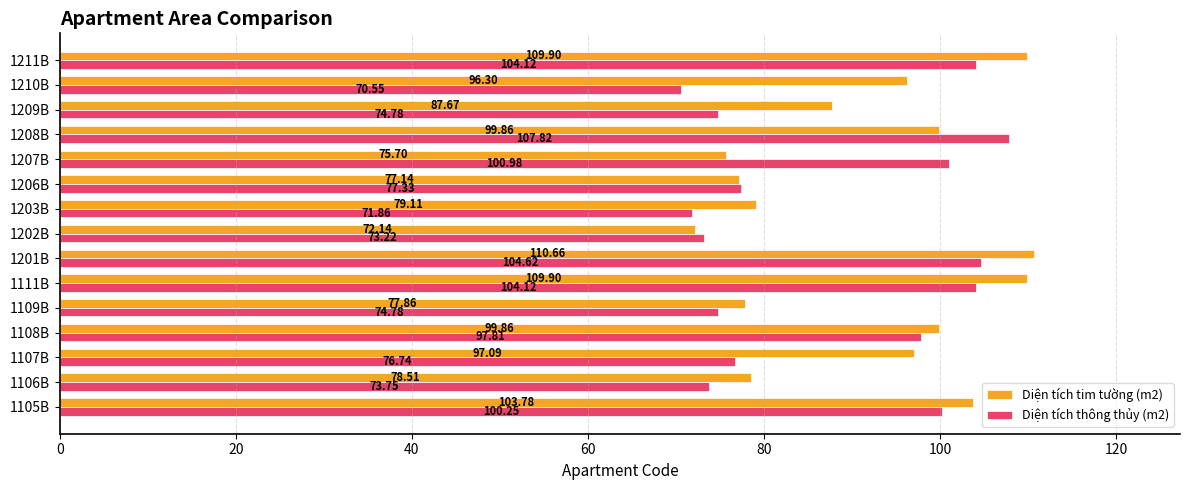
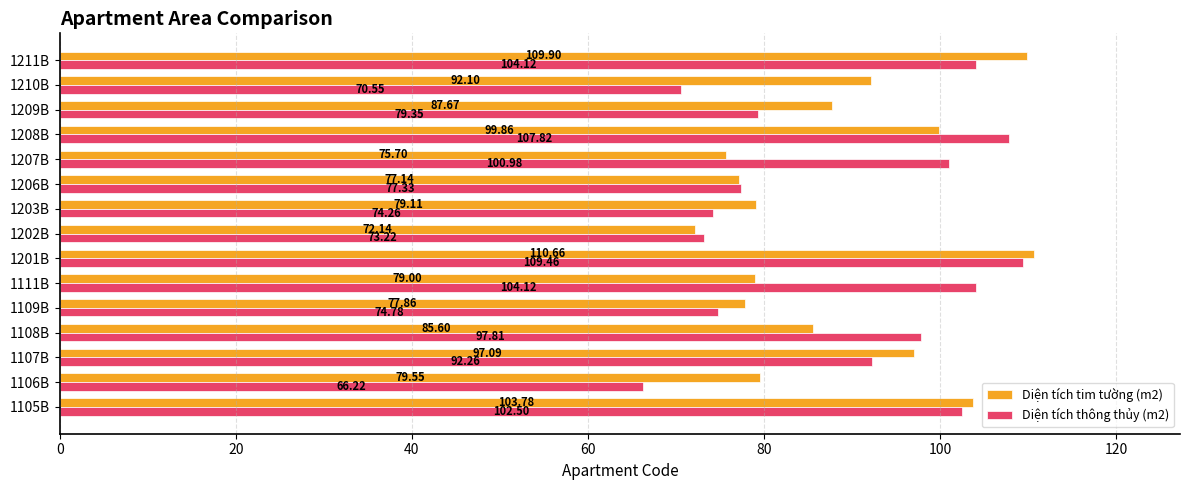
  {
    "Diện tích tim tường (m2)": {
      "1211B": 109.90,
-     "1210B": 96.30,
+     "1210B": 92.10,
      "1209B": 87.67,
      "1208B": 99.86,
      "1207B": 75.70,
      "1203B": 79.11,
      "1201B": 110.66,
-     "1111B": 109.90,
-     "1108B": 99.86,
+     "1111B": 79.00,
+     "1108B": 85.60,
      "1107B": 97.09,
-     "1106B": 78.51
+     "1106B": 79.55
    },
    "Diện tích thông thủy (m2)": {
      "1211B": 104.12,
      "1210B": 70.55,
-     "1209B": 74.78,
+     "1209B": 79.35,
      "1208B": 107.82,
      "1207B": 100.98,
-     "1203B": 71.86,
-     "1201B": 104.62,
+     "1203B": 74.26,
+     "1201B": 109.46,
      "1111B": 104.12,
-     "1107B": 76.74,
-     "1106B": 73.75,
-     "1105B": 100.25
+     "1107B": 92.26,
+     "1106B": 66.22,
+     "1105B": 102.50
    }
  }
